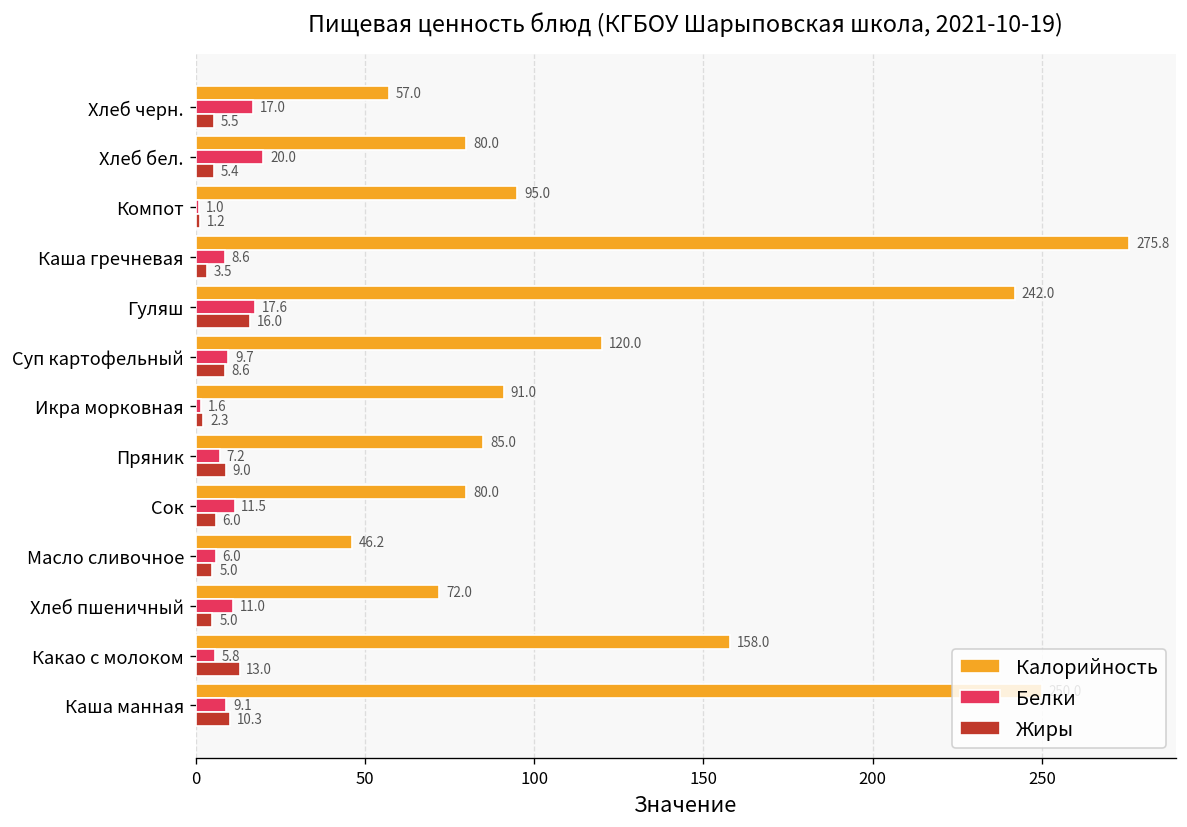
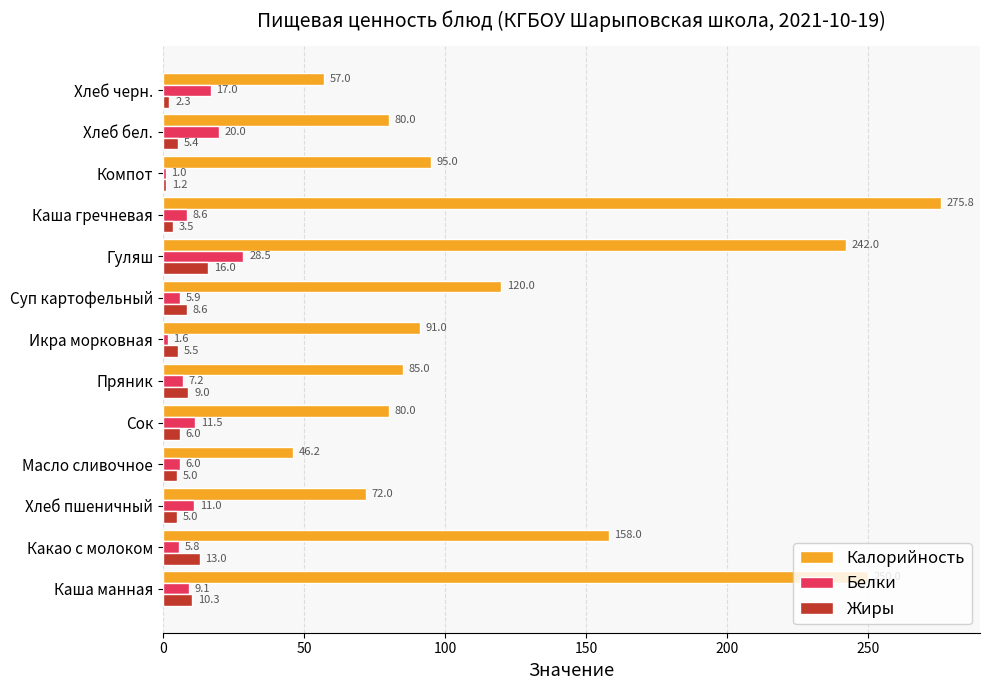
  {
    "Калорийность": {
      "Хлеб черн.": 57.0,
      "Хлеб бел.": 80.0,
      "Компот": 95.0,
      "Каша гречневая": 275.8,
      "Гуляш": 242.0,
      "Суп картофельный": 120.0,
      "Икра морковная": 91.0,
      "Пряник": 85.0,
      "Сок": 80.0,
      "Масло сливочное": 46.2,
      "Хлеб пшеничный": 72.0,
      "Какао с молоком": 158.0
    },
    "Белки": {
      "Хлеб черн.": 17.0,
      "Хлеб бел.": 20.0,
      "Компот": 1.0,
      "Каша гречневая": 8.6,
-     "Гуляш": 17.6,
-     "Суп картофельный": 9.7,
+     "Гуляш": 28.5,
+     "Суп картофельный": 5.9,
      "Икра морковная": 1.6,
      "Пряник": 7.2,
      "Сок": 11.5,
      "Масло сливочное": 6.0,
      "Хлеб пшеничный": 11.0,
      "Какао с молоком": 5.8,
      "Каша манная": 9.1
    },
    "Жиры": {
-     "Хлеб черн.": 5.5,
+     "Хлеб черн.": 2.3,
      "Хлеб бел.": 5.4,
      "Компот": 1.2,
      "Каша гречневая": 3.5,
      "Гуляш": 16.0,
      "Суп картофельный": 8.6,
-     "Икра морковная": 2.3,
+     "Икра морковная": 5.5,
      "Пряник": 9.0,
      "Сок": 6.0,
      "Масло сливочное": 5.0,
      "Хлеб пшеничный": 5.0,
      "Какао с молоком": 13.0,
      "Каша манная": 10.3
    }
  }
